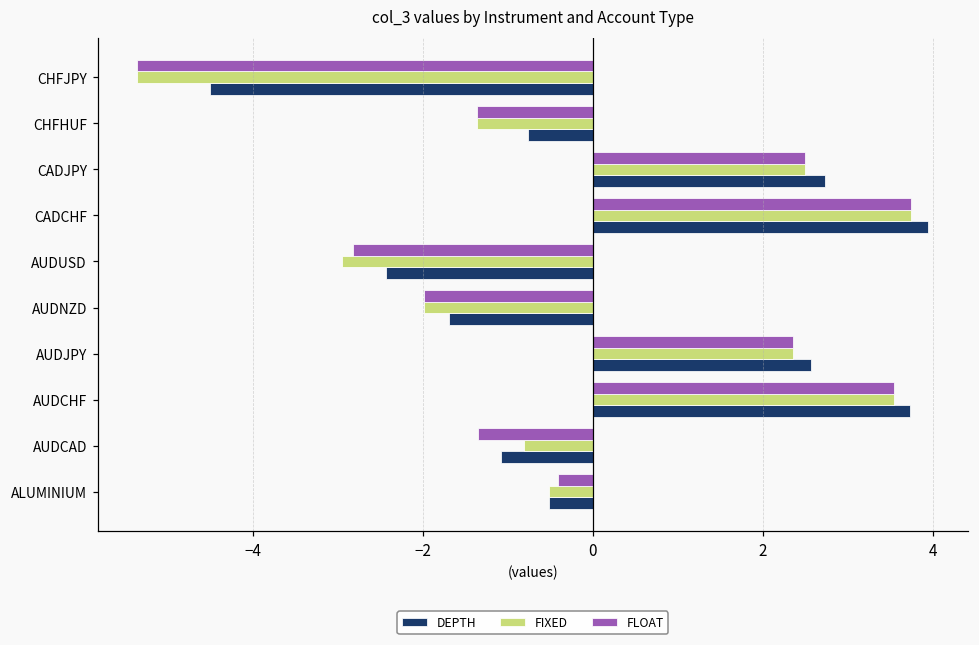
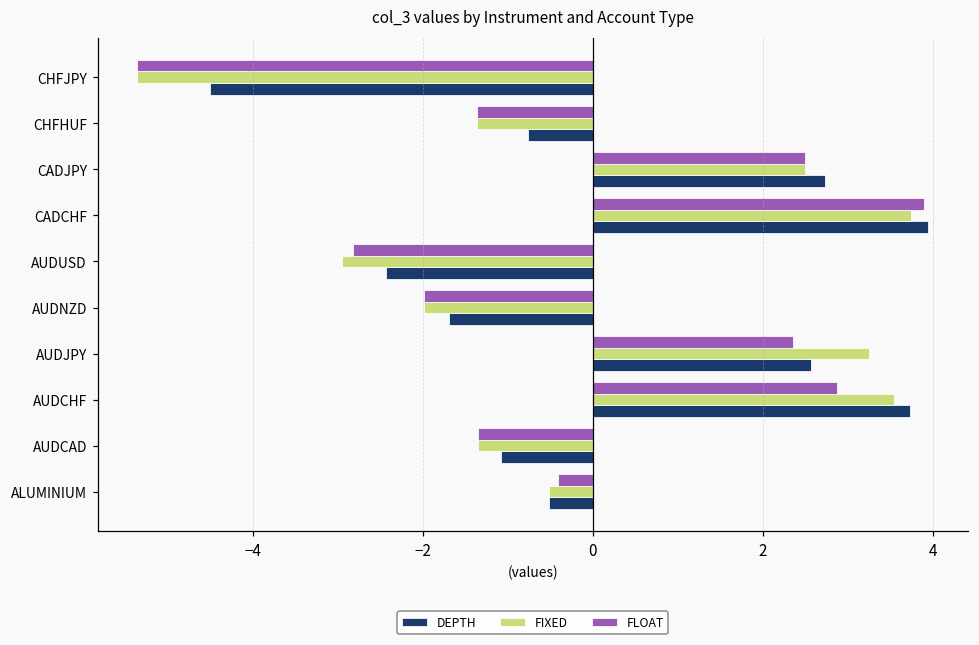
  {
    "DEPTH": {
      "CHFJPY": -4.5,
      "CHFHUF": -0.8,
      "CADJPY": 2.7,
      "CADCHF": 4.0,
      "AUDUSD": -2.4,
      "AUDNZD": -1.7,
      "AUDJPY": 2.6,
      "AUDCHF": 3.7,
      "AUDCAD": -1.1,
      "ALUMINIUM": -0.5
    },
    "FIXED": {
      "CHFJPY": -5.4,
      "CHFHUF": -1.4,
      "CADJPY": 2.5,
      "CADCHF": 3.7,
      "AUDUSD": -3.0,
      "AUDNZD": -2.0,
-     "AUDJPY": 2.4,
+     "AUDJPY": 3.3,
      "AUDCHF": 3.5,
-     "AUDCAD": -0.8,
+     "AUDCAD": -1.3,
      "ALUMINIUM": -0.5
    },
    "FLOAT": {
      "CHFJPY": -5.4,
      "CHFHUF": -1.4,
      "CADJPY": 2.5,
-     "CADCHF": 3.7,
+     "CADCHF": 3.9,
      "AUDUSD": -2.8,
      "AUDNZD": -2.0,
      "AUDJPY": 2.4,
-     "AUDCHF": 3.5,
+     "AUDCHF": 2.9,
      "AUDCAD": -1.3,
      "ALUMINIUM": -0.4
    }
  }
